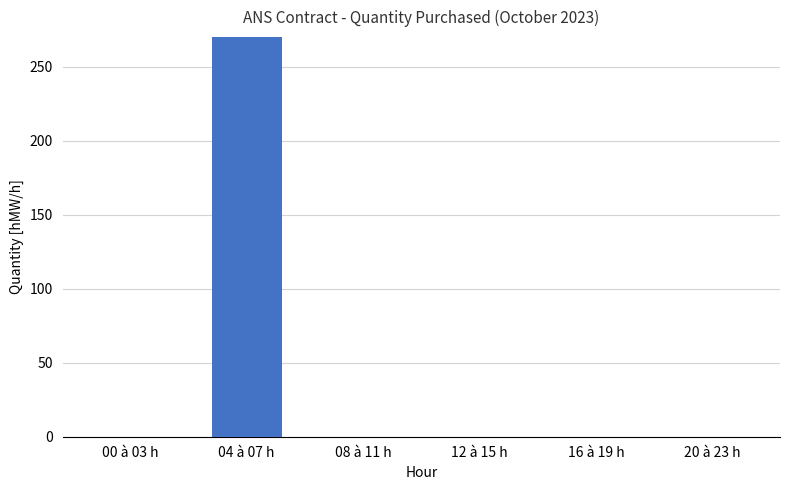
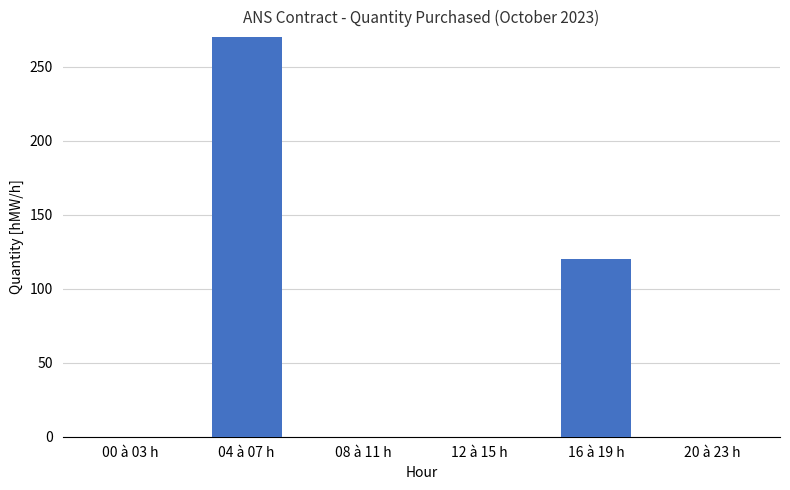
  {
    "00 à 03 h": 0,
    "08 à 11 h": 0,
    "12 à 15 h": 0,
-   "16 à 19 h": 0,
+   "16 à 19 h": 120,
    "20 à 23 h": 0
  }
